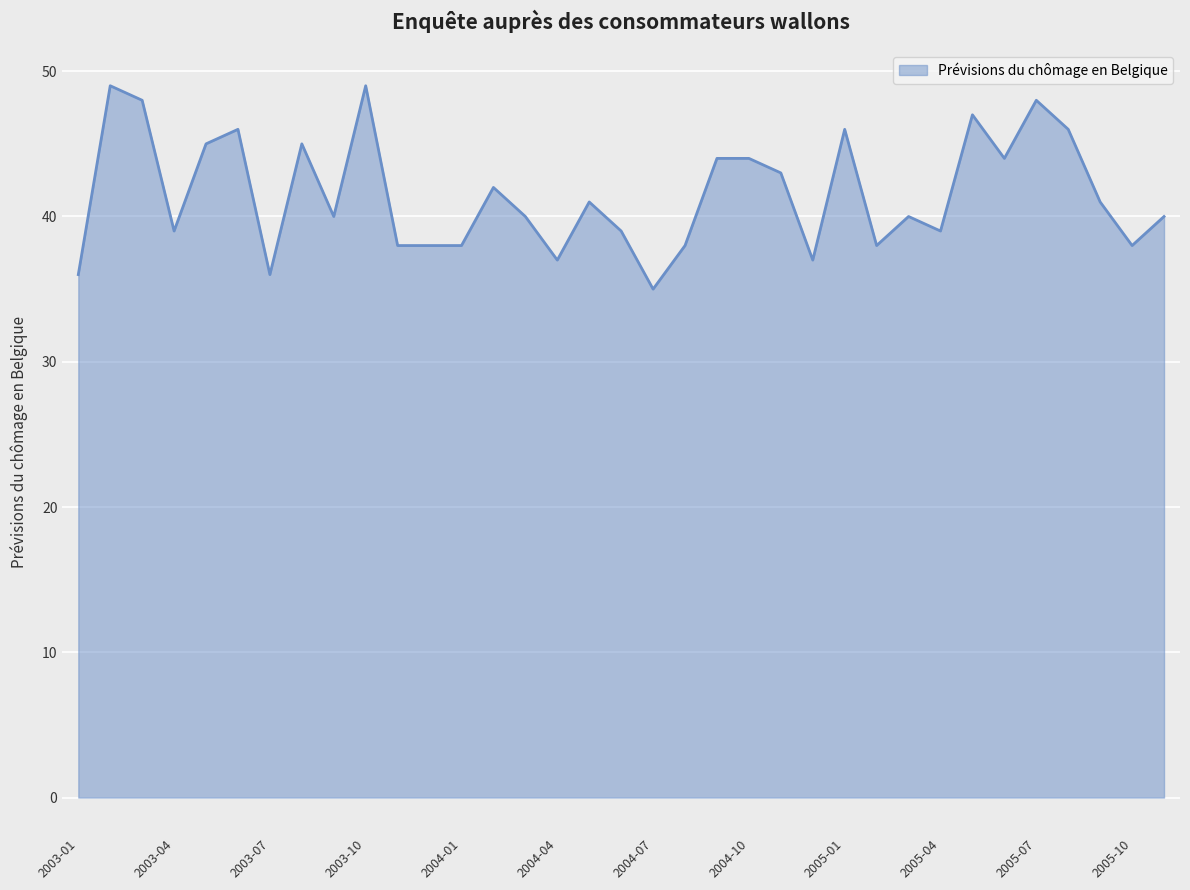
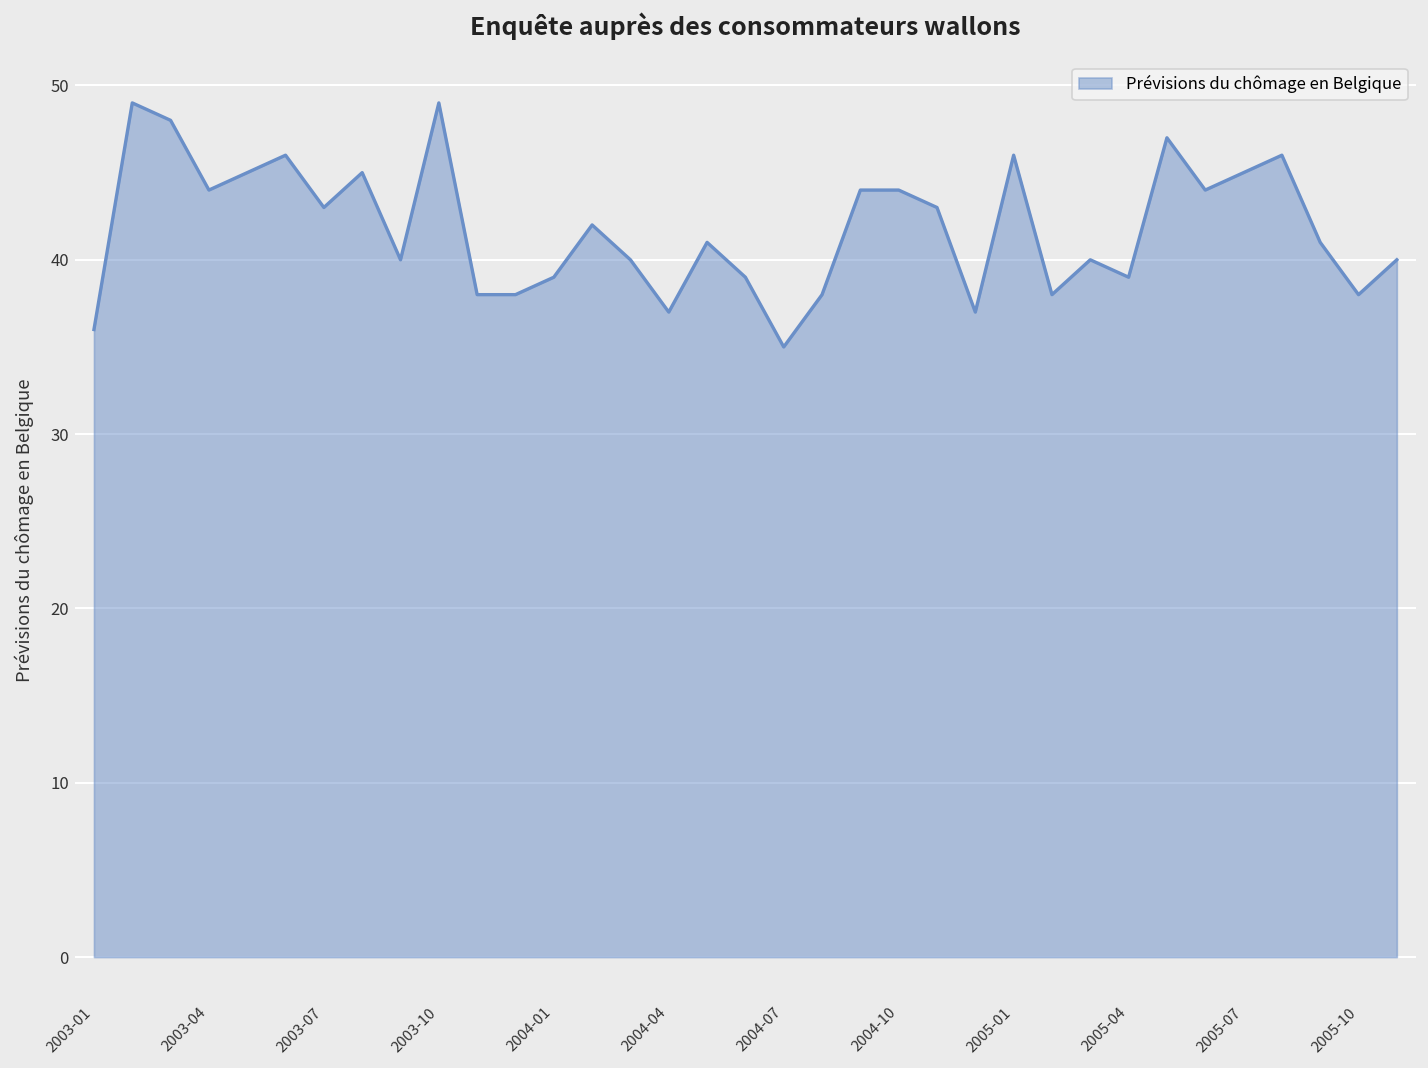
  {
    "2003-01": 36,
-   "2003-04": 39,
-   "2003-07": 36,
+   "2003-04": 44,
+   "2003-07": 43,
    "2003-10": 49,
-   "2004-01": 38,
+   "2004-01": 39,
    "2004-04": 37,
    "2004-07": 35,
    "2004-10": 44,
    "2005-01": 46,
    "2005-04": 39,
-   "2005-07": 48,
+   "2005-07": 45,
    "2005-10": 38
  }
